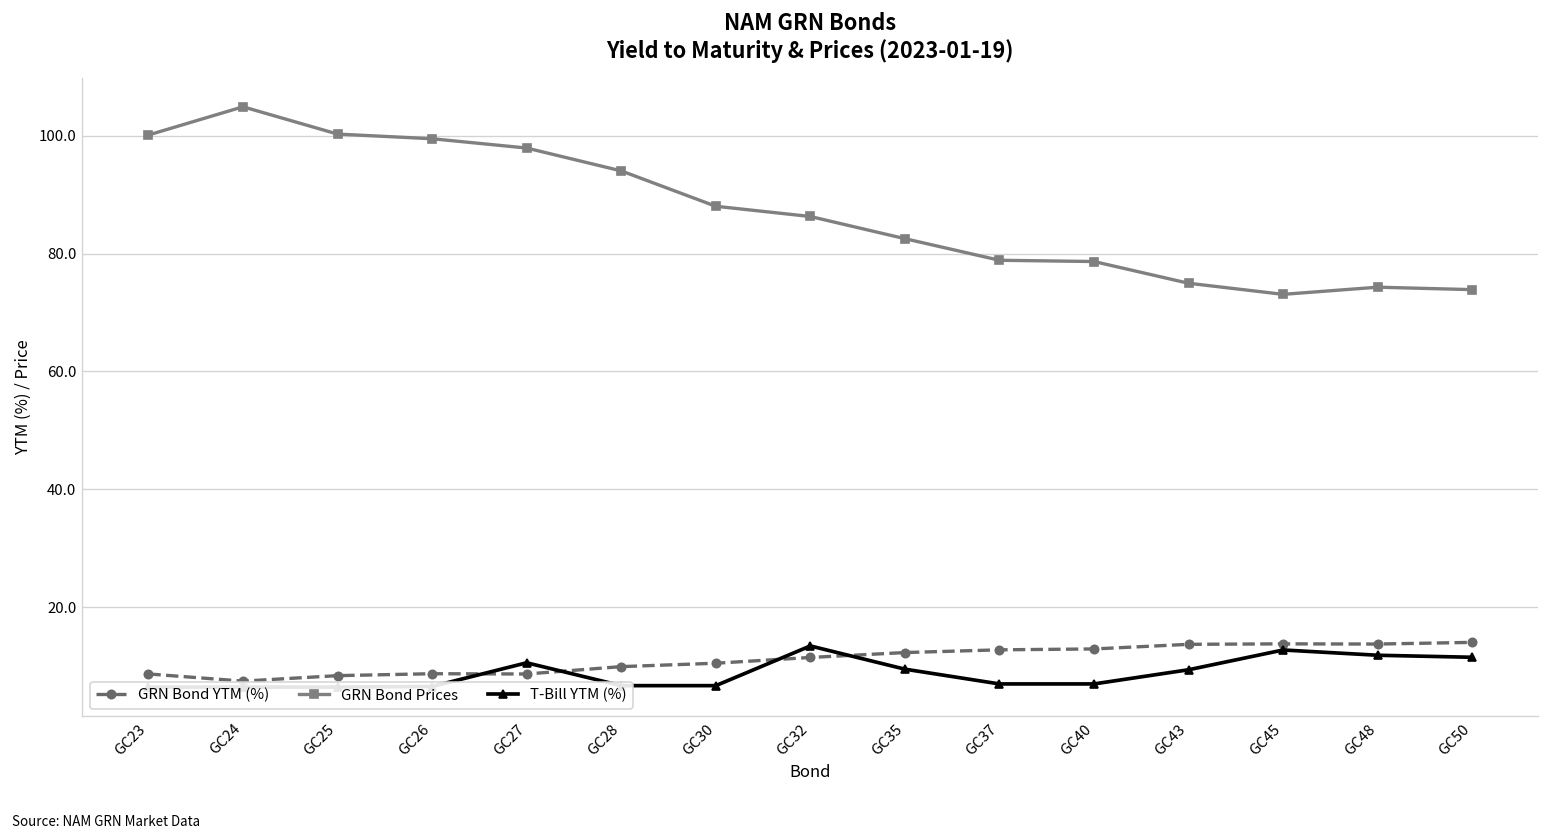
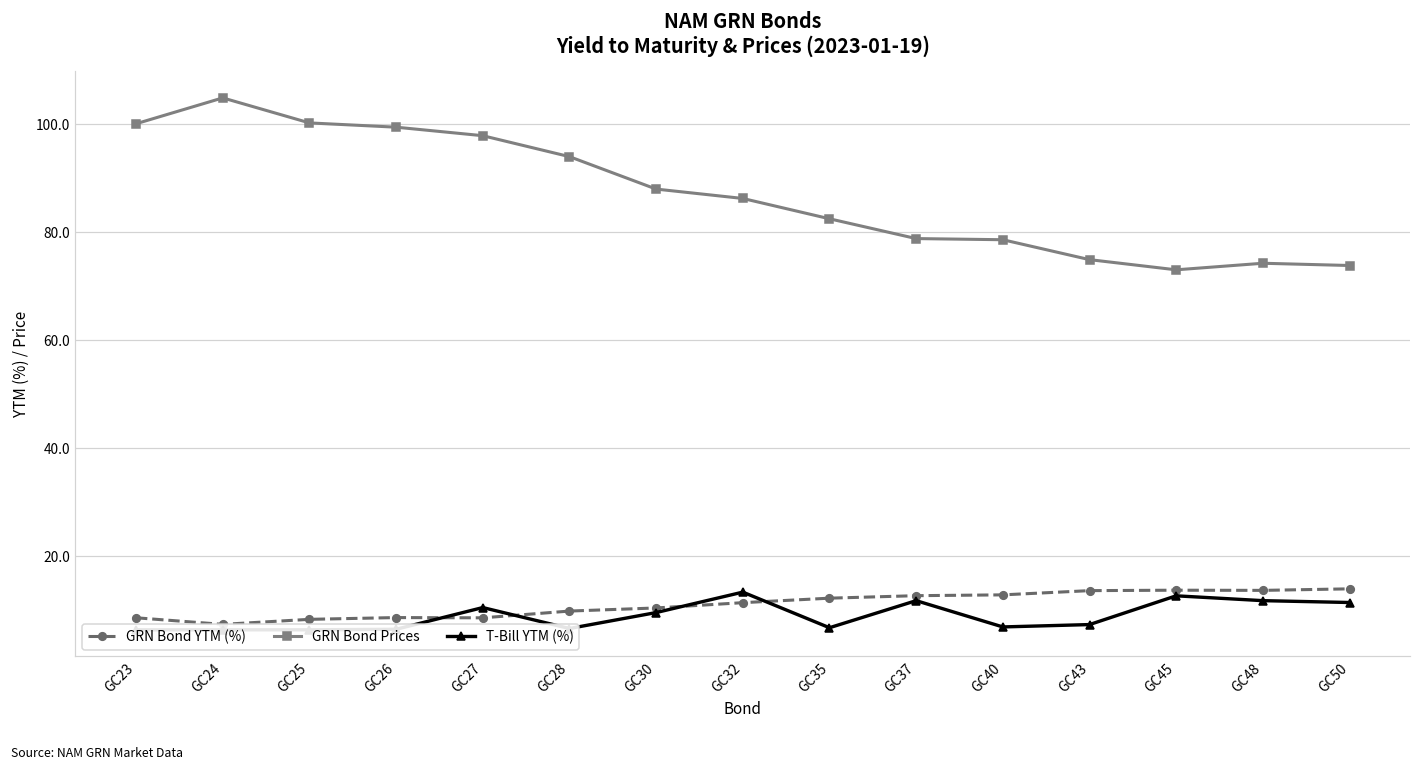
  {
    "T-Bill YTM (%)": {
      "GC27": 11,
-     "GC30": 7,
+     "GC30": 10,
      "GC32": 13,
-     "GC35": 9,
-     "GC37": 7,
+     "GC35": 7,
+     "GC37": 12,
      "GC40": 7,
-     "GC43": 9,
+     "GC43": 7,
      "GC45": 13,
      "GC48": 12,
      "GC50": 11
    }
  }
